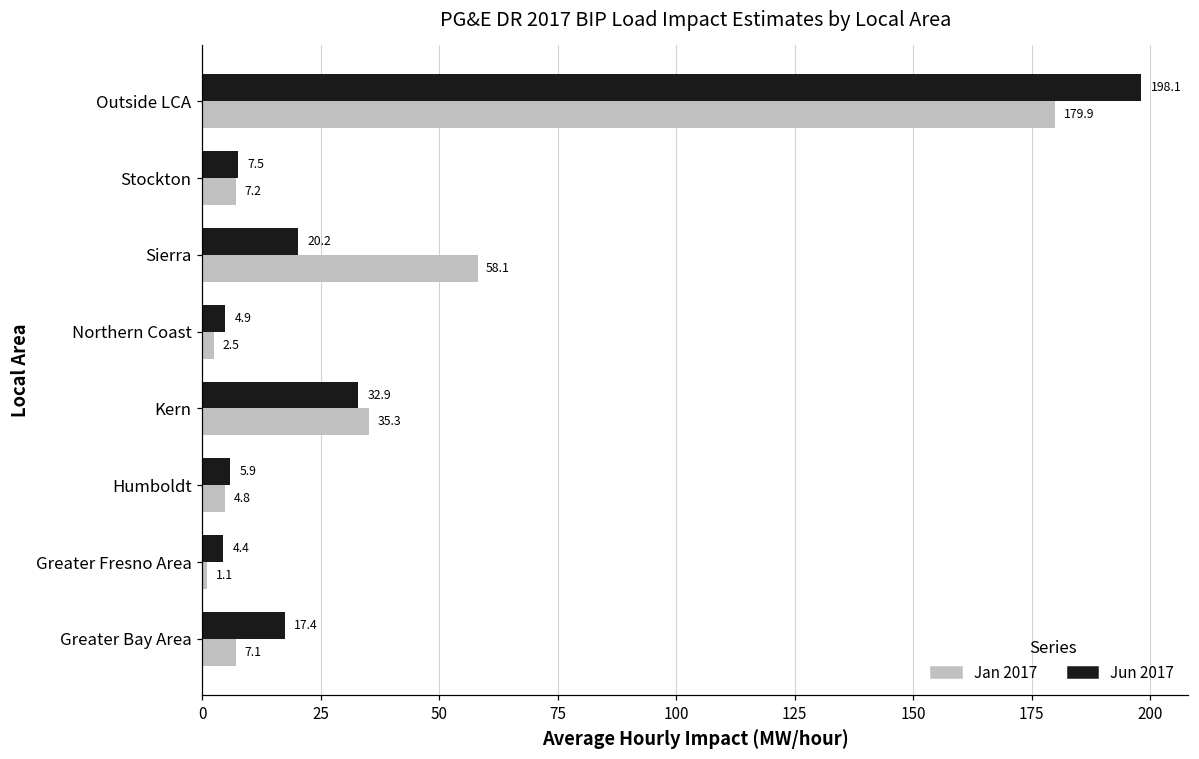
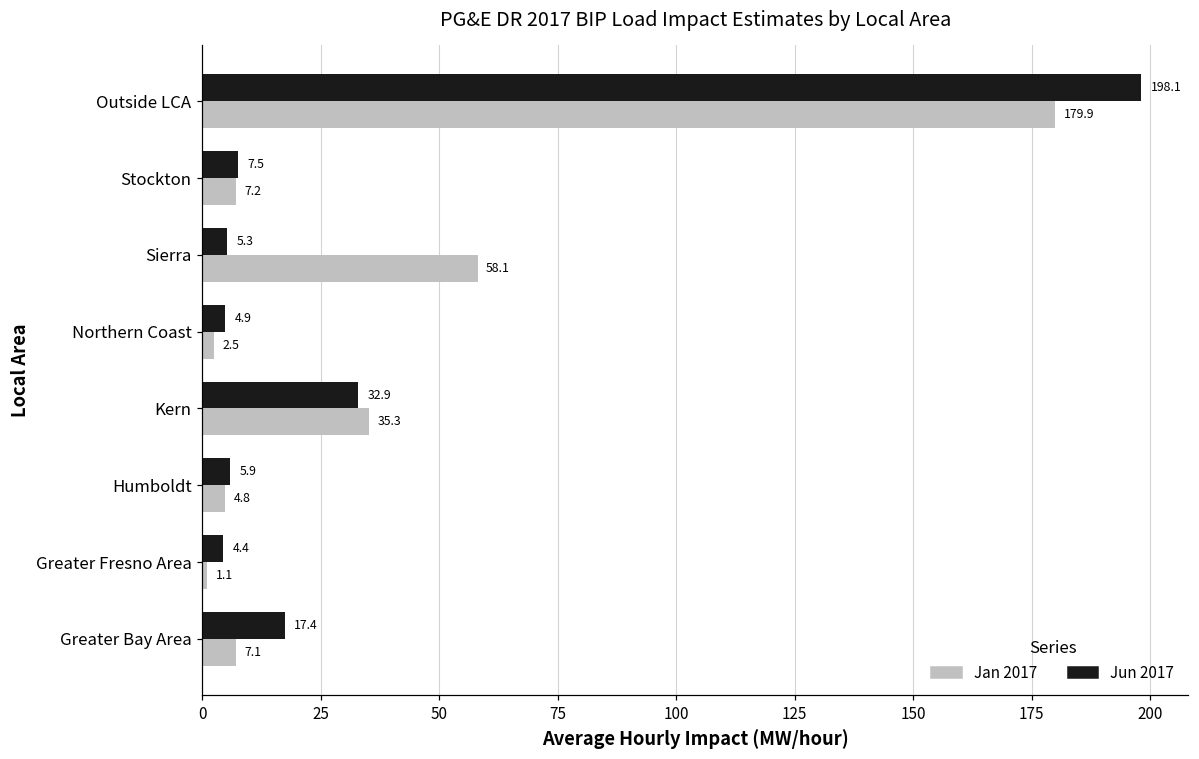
  {
    "Jan 2017": {
      "Outside LCA": 179.9,
      "Stockton": 7.2,
      "Sierra": 58.1,
      "Northern Coast": 2.5,
      "Kern": 35.3,
      "Humboldt": 4.8,
      "Greater Fresno Area": 1.1,
      "Greater Bay Area": 7.1
    },
    "Jun 2017": {
      "Outside LCA": 198.1,
      "Stockton": 7.5,
-     "Sierra": 20.2,
+     "Sierra": 5.3,
      "Northern Coast": 4.9,
      "Kern": 32.9,
      "Humboldt": 5.9,
      "Greater Fresno Area": 4.4,
      "Greater Bay Area": 17.4
    }
  }
